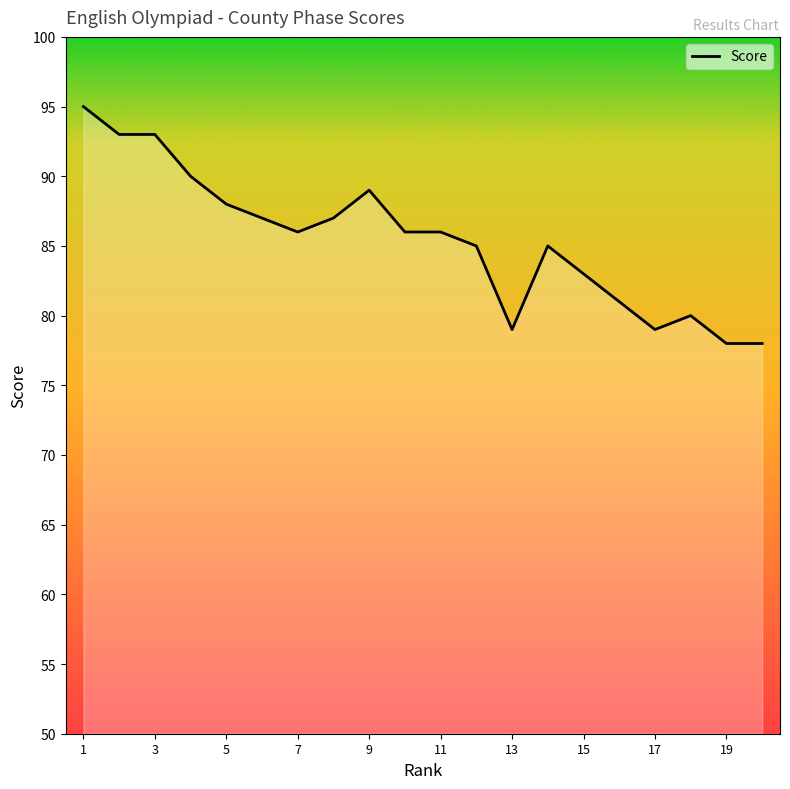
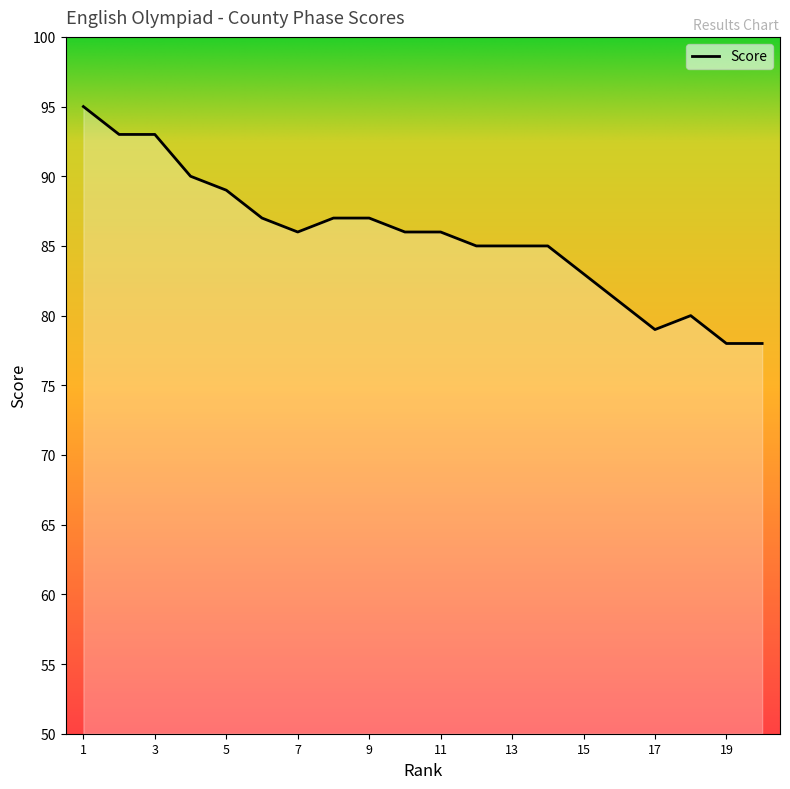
  {
    "1": 95,
    "3": 93,
-   "5": 88,
+   "5": 89,
    "7": 86,
-   "9": 89,
+   "9": 87,
    "11": 86,
-   "13": 79,
+   "13": 85,
    "15": 83,
    "17": 79,
    "19": 78
  }
